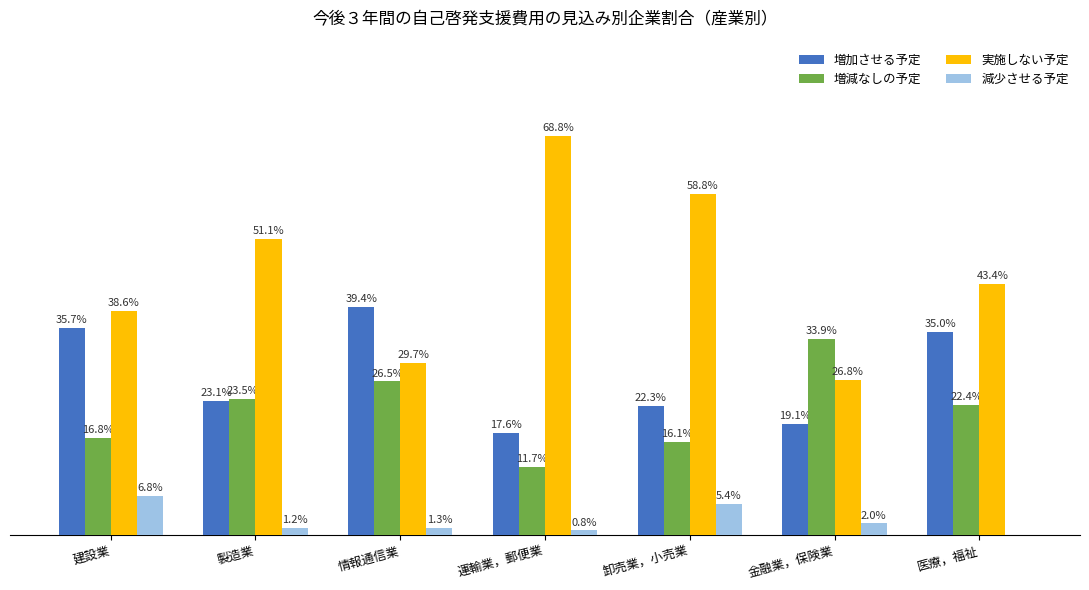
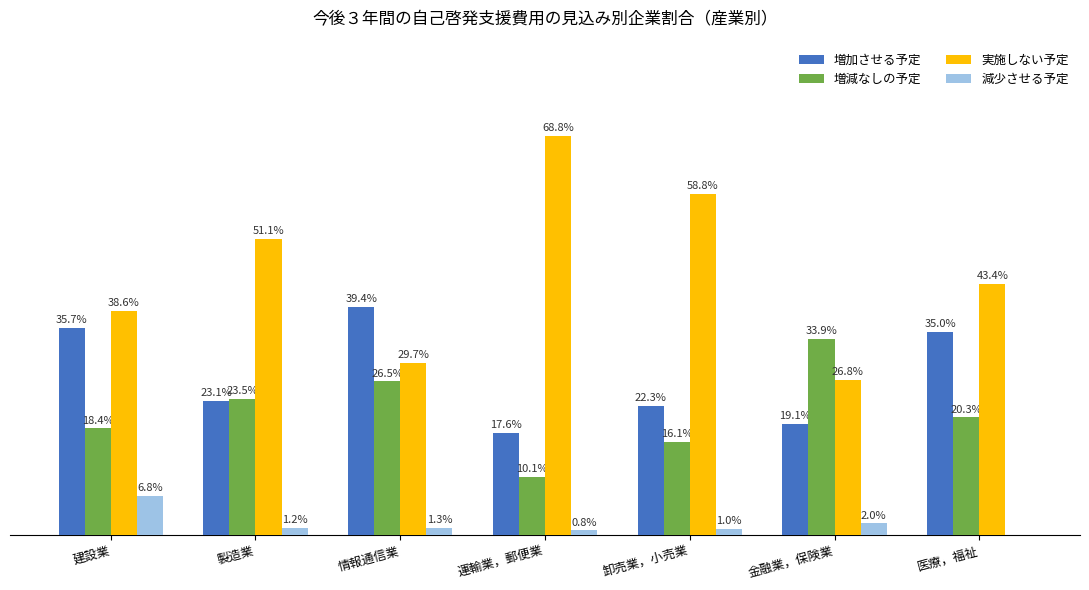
  {
    "増加させる予定": {
      "建設業": "35.7%",
      "製造業": "23.1%",
      "情報通信業": "39.4%",
      "運輸業，郵便業": "17.6%",
      "卸売業，小売業": "22.3%",
      "金融業，保険業": "19.1%",
      "医療，福祉": "35.0%"
    },
    "増減なしの予定": {
-     "建設業": "16.8%",
+     "建設業": "18.4%",
      "製造業": "23.5%",
      "情報通信業": "26.5%",
-     "運輸業，郵便業": "11.7%",
+     "運輸業，郵便業": "10.1%",
      "卸売業，小売業": "16.1%",
      "金融業，保険業": "33.9%",
-     "医療，福祉": "22.4%"
+     "医療，福祉": "20.3%"
    },
    "実施しない予定": {
      "建設業": "38.6%",
      "製造業": "51.1%",
      "情報通信業": "29.7%",
      "運輸業，郵便業": "68.8%",
      "卸売業，小売業": "58.8%",
      "金融業，保険業": "26.8%",
      "医療，福祉": "43.4%"
    },
    "減少させる予定": {
      "建設業": "6.8%",
      "製造業": "1.2%",
      "情報通信業": "1.3%",
      "運輸業，郵便業": "0.8%",
-     "卸売業，小売業": "5.4%",
+     "卸売業，小売業": "1.0%",
      "金融業，保険業": "2.0%"
    }
  }
